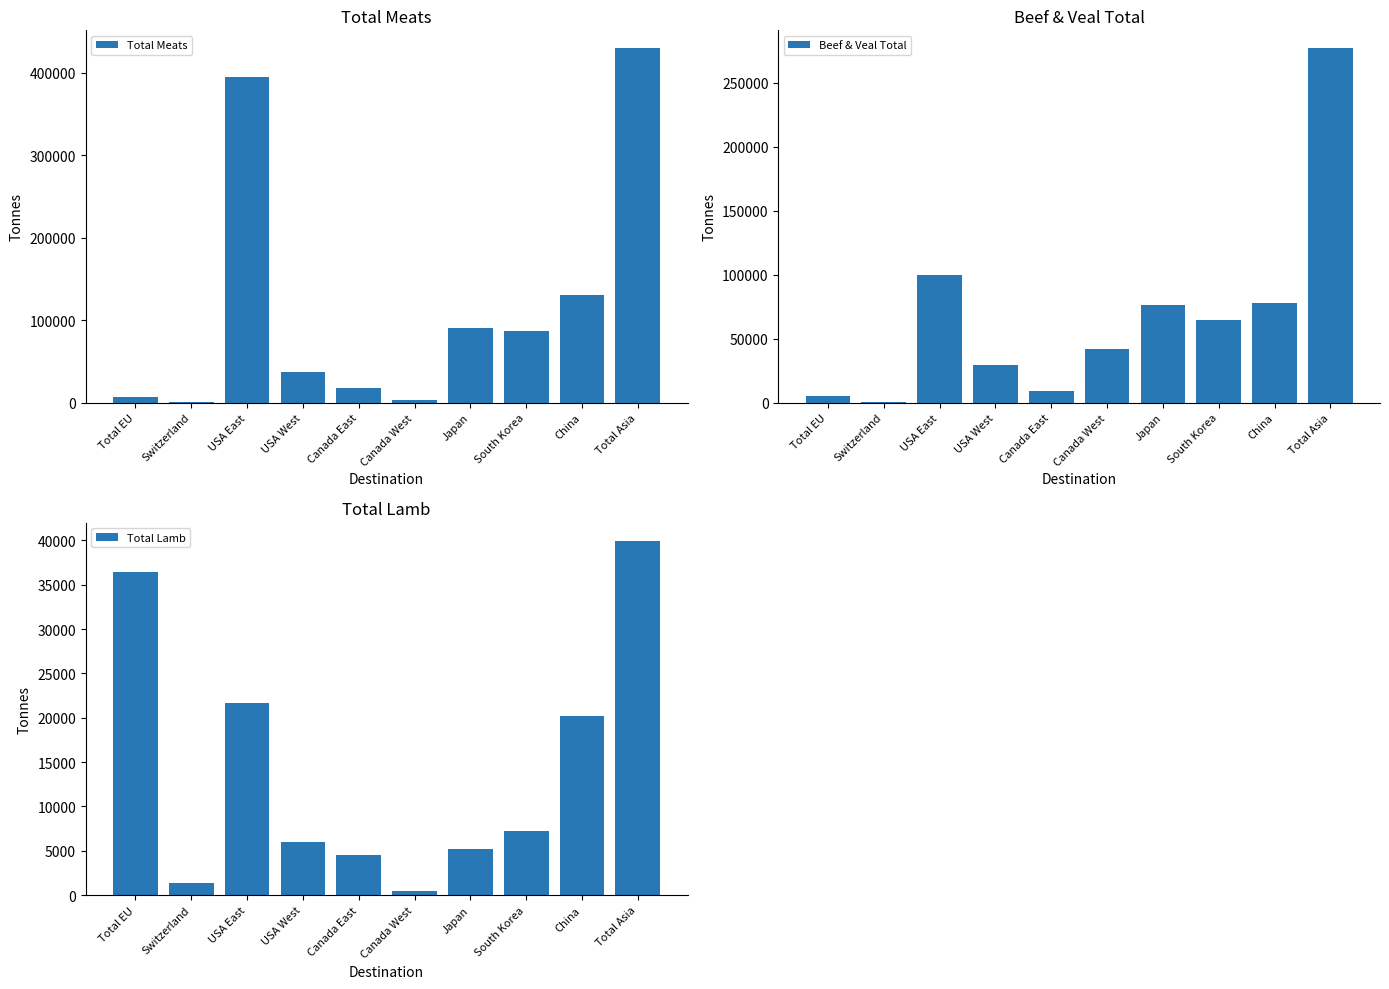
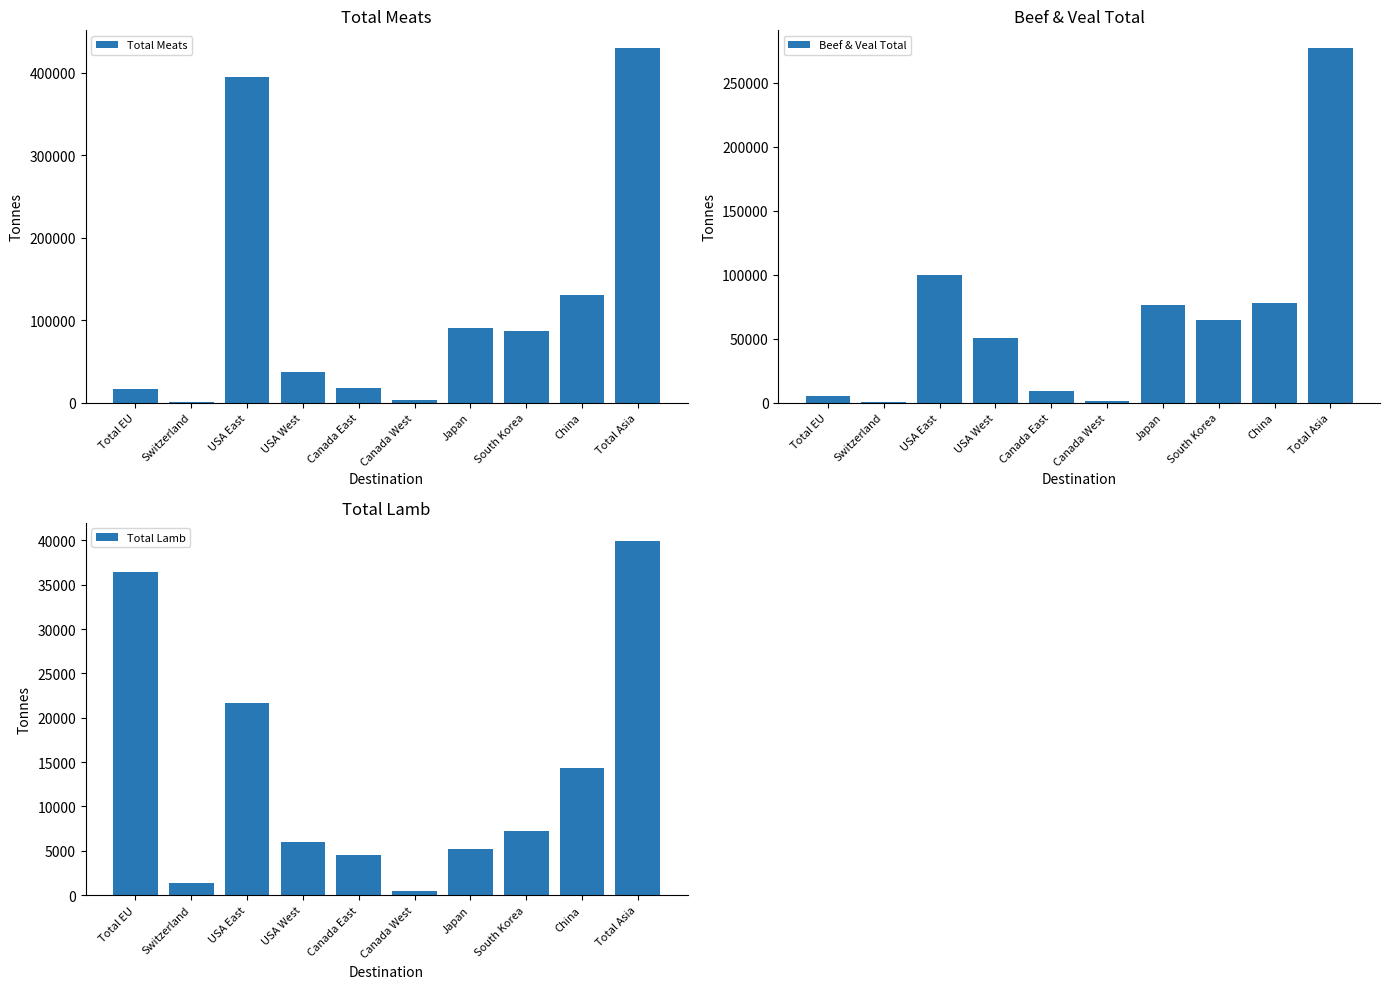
  {
    "Total Meats": {
-     "Total EU": 10000,
+     "Total EU": 20000,
      "USA East": 390000,
      "USA West": 40000,
      "Canada East": 20000,
      "Japan": 90000,
      "South Korea": 90000,
      "China": 130000,
      "Total Asia": 430000
    },
    "Beef & Veal Total": {
      "Total EU": 5000,
      "USA East": 100000,
-     "USA West": 30000,
+     "USA West": 50000,
      "Canada East": 9000,
-     "Canada West": 42000,
+     "Canada West": 2000,
      "Japan": 76000,
      "South Korea": 65000,
      "China": 78000,
      "Total Asia": 277000
    },
    "Total Lamb": {
      "Total EU": 36000,
      "Switzerland": 1000,
      "USA East": 22000,
      "USA West": 6000,
      "Canada East": 5000,
      "Canada West": 0,
      "Japan": 5000,
      "South Korea": 7000,
-     "China": 20000,
+     "China": 14000,
      "Total Asia": 40000
    }
  }
